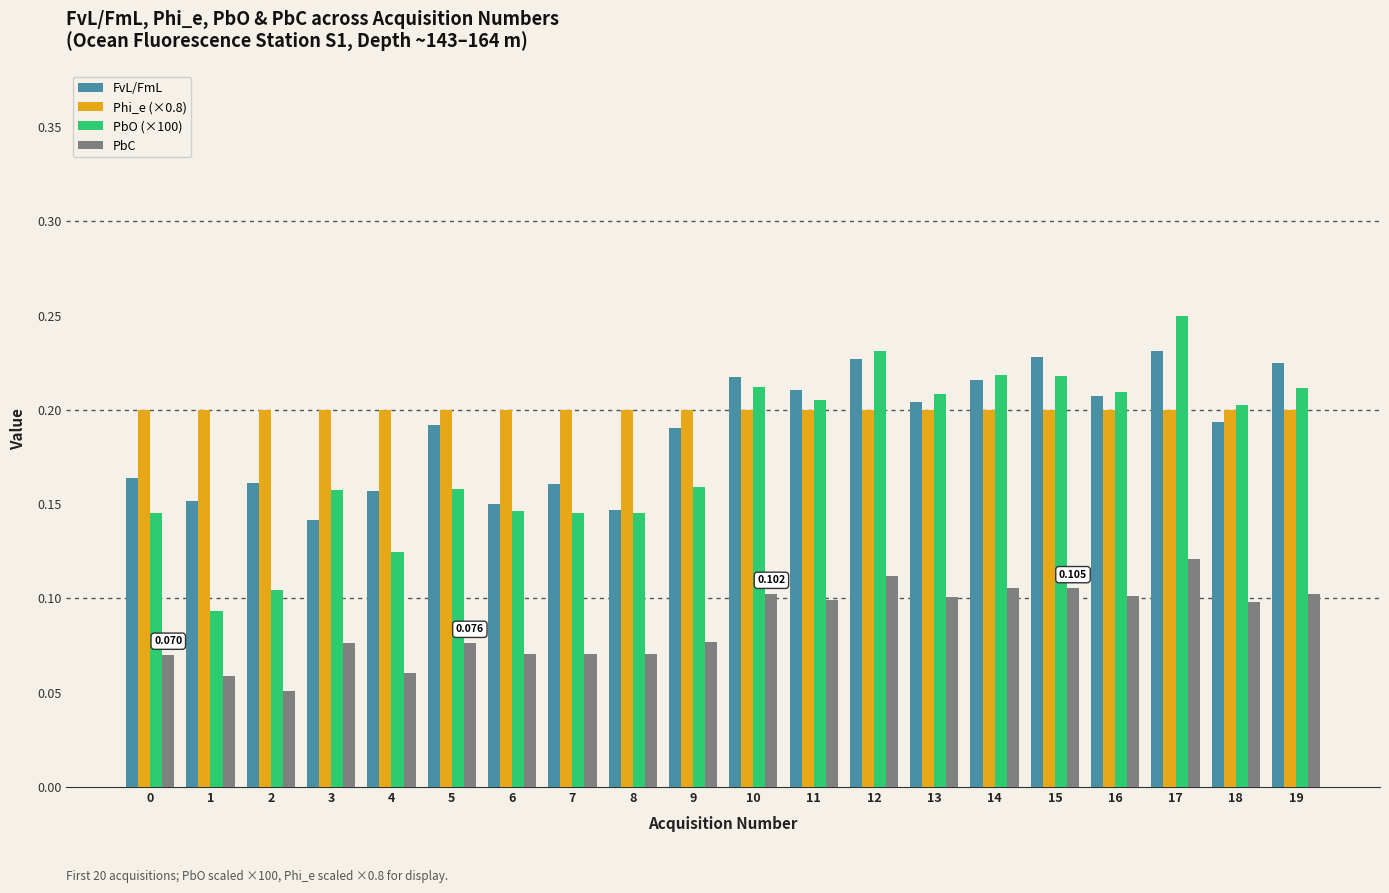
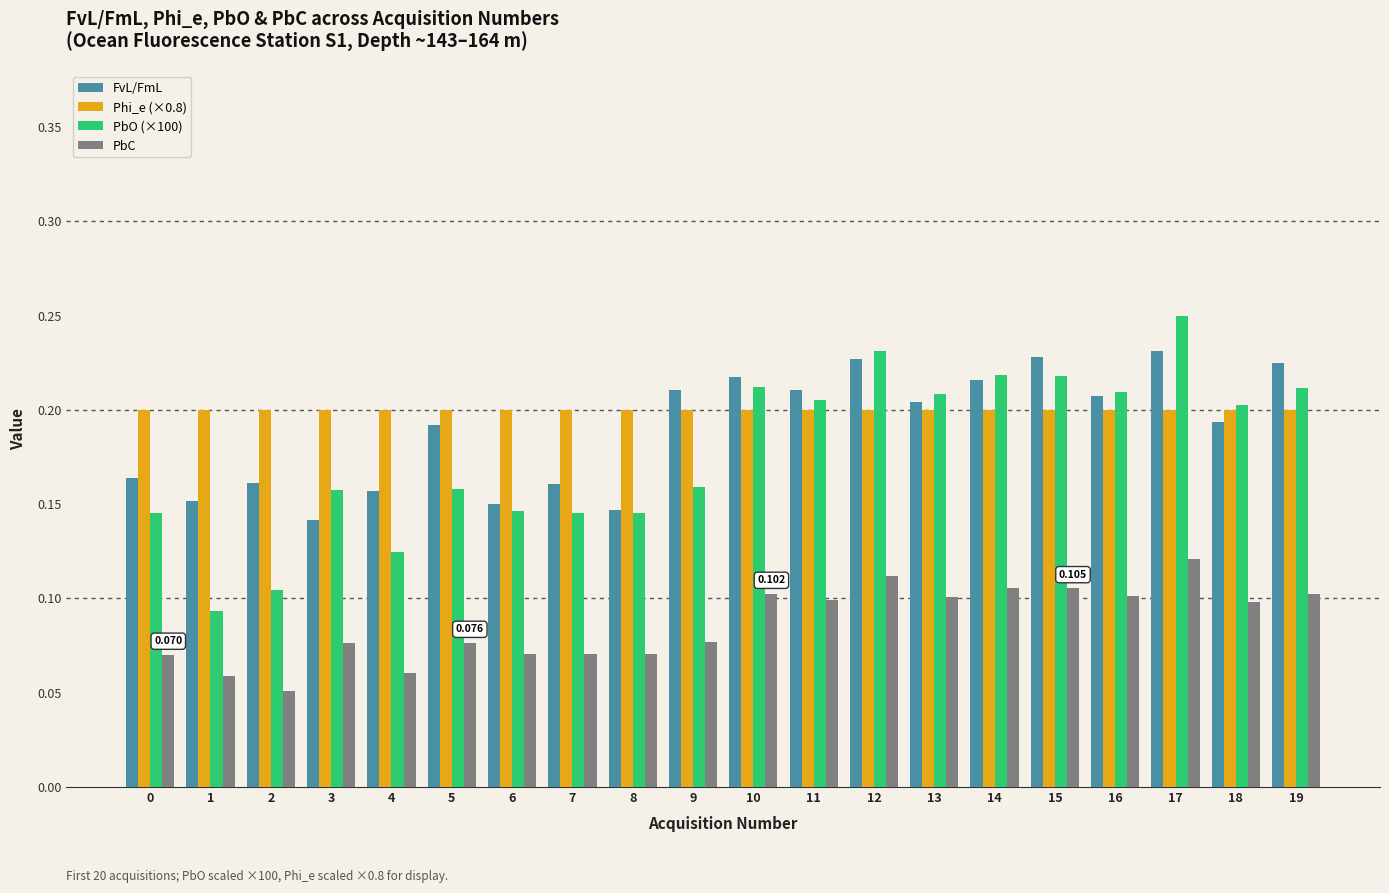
  {
    "FvL/FmL": {
      "0": 0.164,
      "1": 0.151,
      "2": 0.161,
      "3": 0.142,
      "4": 0.157,
      "5": 0.192,
      "6": 0.150,
      "7": 0.160,
      "8": 0.147,
-     "9": 0.190,
+     "9": 0.210,
      "10": 0.217,
      "11": 0.210,
      "12": 0.227,
      "13": 0.204,
      "14": 0.216,
      "15": 0.228,
      "16": 0.207,
      "17": 0.231,
      "18": 0.193,
      "19": 0.225
    },
    "Phi_e (×0.8)": {
      "0": 0.200,
      "1": 0.200,
      "2": 0.200,
      "3": 0.200,
      "4": 0.200,
      "5": 0.200,
      "6": 0.200,
      "7": 0.200,
      "8": 0.200,
      "9": 0.200,
      "10": 0.200,
      "11": 0.200,
      "12": 0.200,
      "13": 0.200,
      "14": 0.200,
      "15": 0.200,
      "16": 0.200,
      "17": 0.200,
      "18": 0.200,
      "19": 0.200
    },
    "PbO (×100)": {
      "0": 0.145,
      "1": 0.094,
      "2": 0.105,
      "3": 0.158,
      "4": 0.125,
      "5": 0.158,
      "6": 0.146,
      "7": 0.145,
      "8": 0.145,
      "9": 0.159,
      "10": 0.212,
      "11": 0.205,
      "12": 0.231,
      "13": 0.208,
      "14": 0.218,
      "15": 0.218,
      "16": 0.209,
      "17": 0.250,
      "18": 0.203,
      "19": 0.211
    },
    "PbC": {
      "1": 0.059,
      "2": 0.051,
      "3": 0.076,
      "4": 0.060,
      "6": 0.071,
      "7": 0.070,
      "8": 0.070,
      "9": 0.077,
      "11": 0.099,
      "12": 0.112,
      "13": 0.101,
      "14": 0.106,
      "16": 0.101,
      "17": 0.121,
      "18": 0.098,
      "19": 0.102
    }
  }
